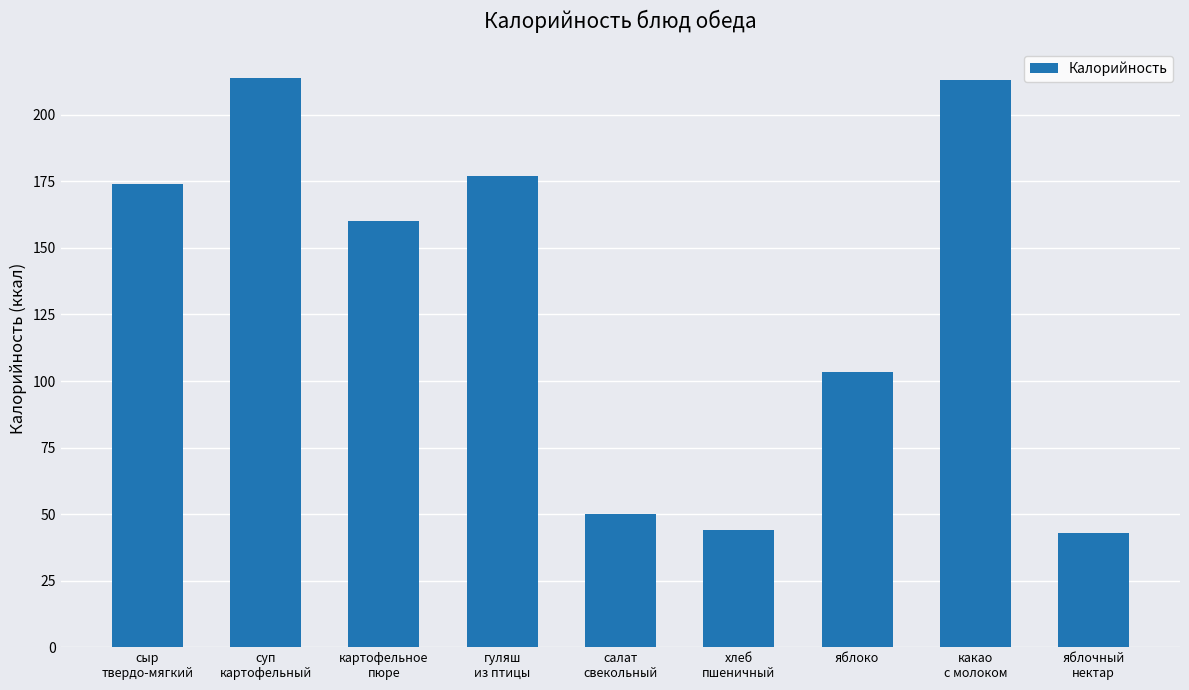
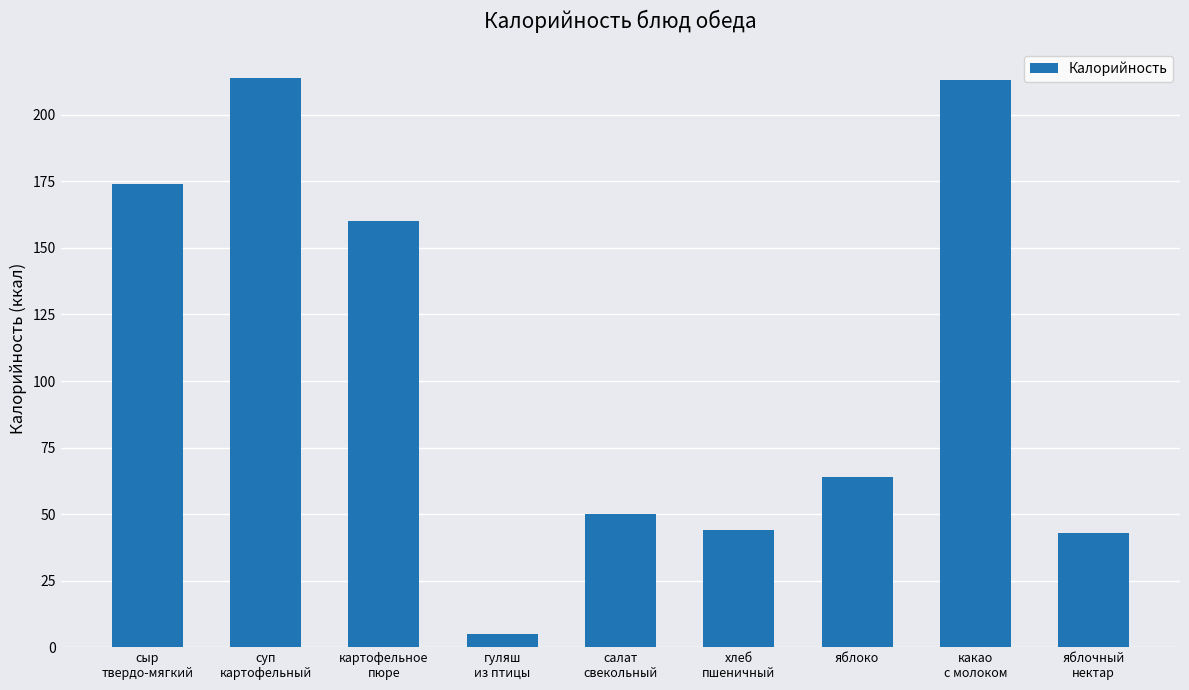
  {
    "сыр твердо-мягкий": 174,
    "суп картофельный": 214,
    "картофельное пюре": 160,
-   "гуляш из птицы": 177,
+   "гуляш из птицы": 5,
    "салат свекольный": 50,
    "хлеб пшеничный": 44,
-   "яблоко": 103,
+   "яблоко": 64,
    "какао с молоком": 213,
    "яблочный нектар": 43
  }
